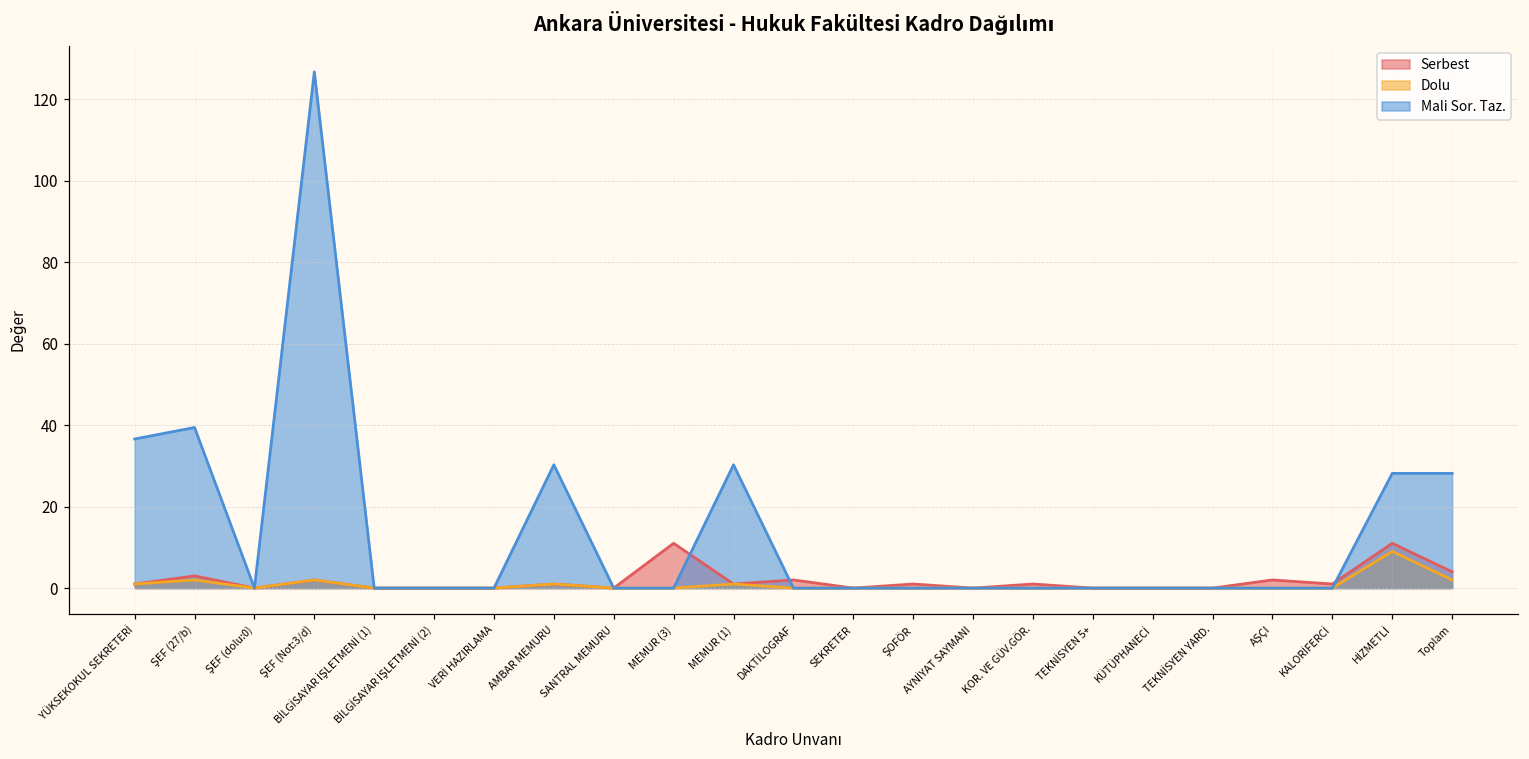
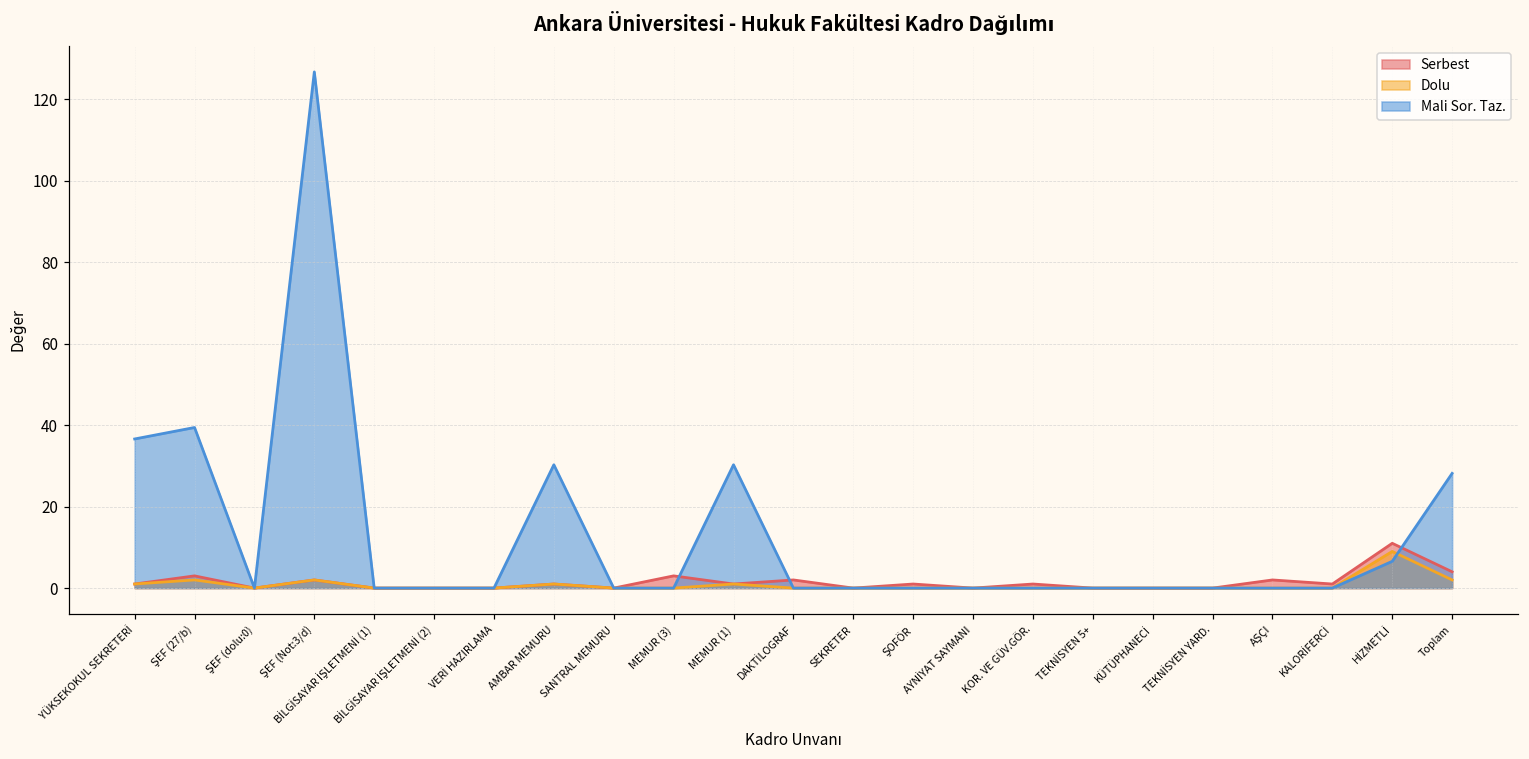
  {
    "Serbest": {
      "ŞEF (27/b)": 3,
-     "MEMUR (3)": 11,
+     "MEMUR (3)": 3,
      "DAKTİLOGRAF": 2,
      "ŞOFÖR": 1,
      "KOR. VE GÜV.GÖR.": 1,
      "AŞÇI": 2,
      "KALORİFERCİ": 1,
      "HİZMETLİ": 11,
      "Toplam": 4
    },
    "Dolu": {
      "ŞEF (27/b)": 2,
      "HİZMETLİ": 9,
      "Toplam": 2
    },
    "Mali Sor. Taz.": {
      "YÜKSEKOKUL SEKRETERİ": 37,
      "ŞEF (27/b)": 39,
      "ŞEF (Not:3/d)": 127,
      "AMBAR MEMURU": 30,
      "MEMUR (1)": 30,
-     "HİZMETLİ": 28,
+     "HİZMETLİ": 7,
      "Toplam": 28
    }
  }
